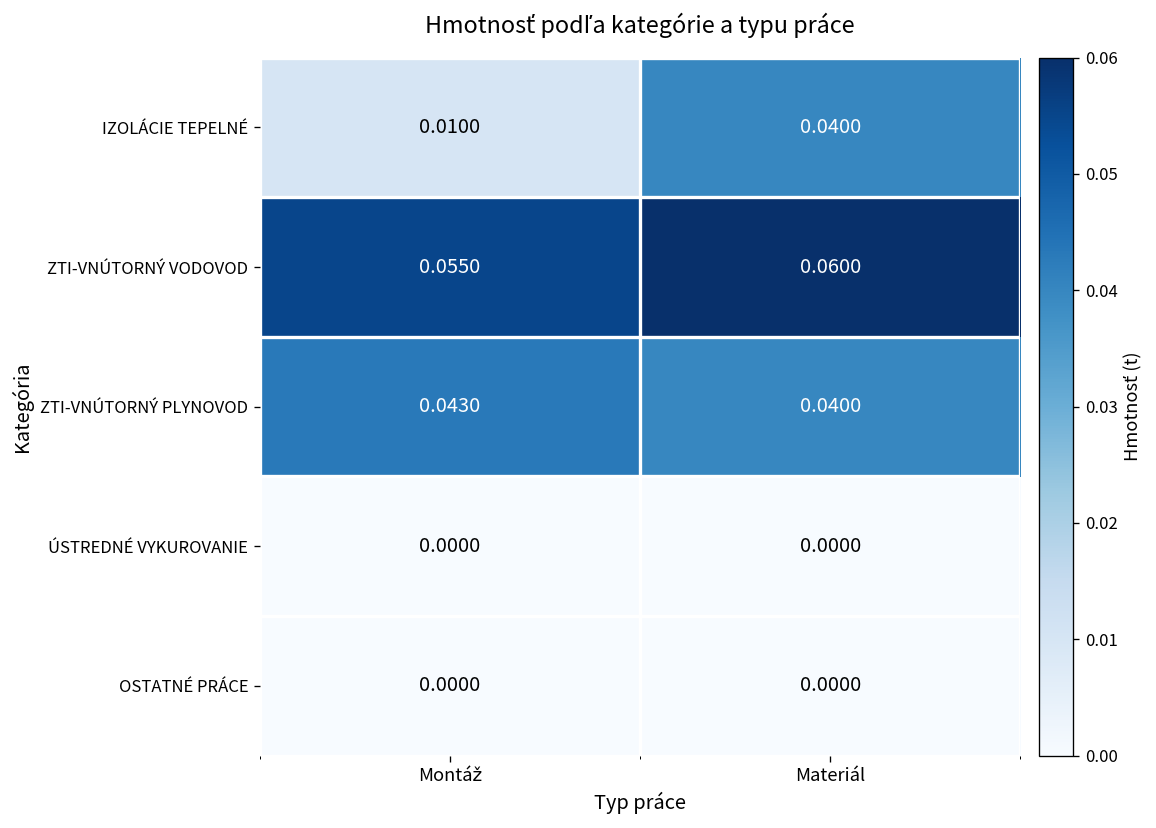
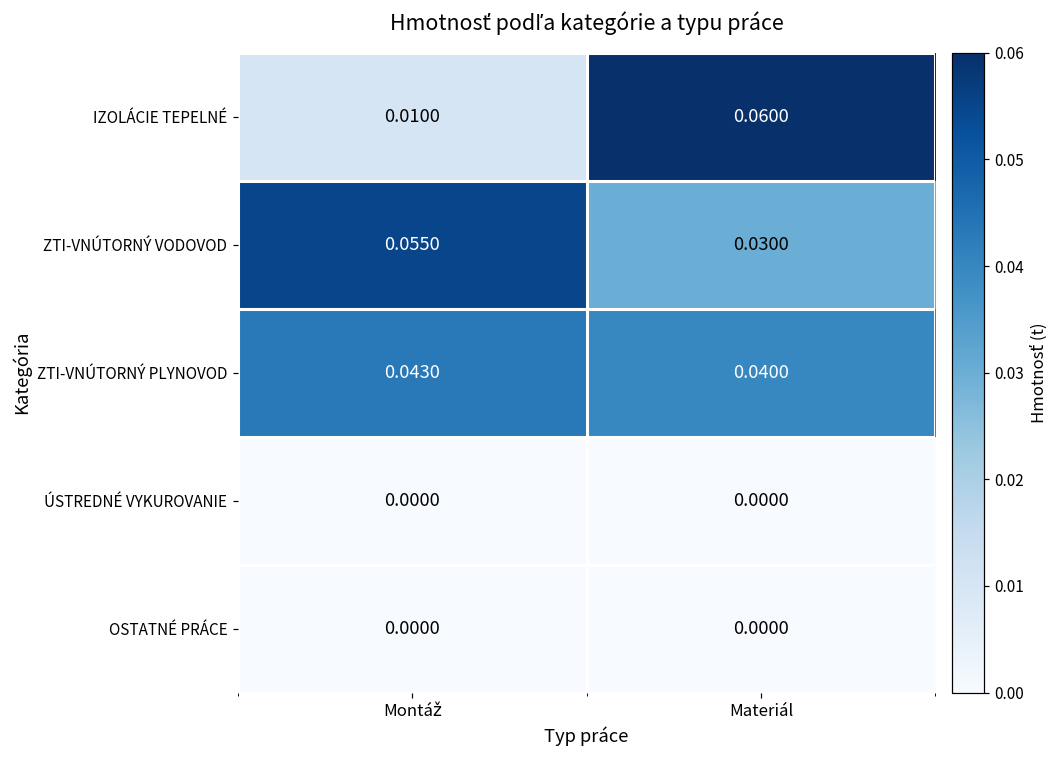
  {
    "IZOLÁCIE TEPELNÉ": {
      "Montáž": 0.0100,
-     "Materiál": 0.0400
+     "Materiál": 0.0600
    },
    "ZTI-VNÚTORNÝ VODOVOD": {
      "Montáž": 0.0550,
-     "Materiál": 0.0600
+     "Materiál": 0.0300
    },
    "ZTI-VNÚTORNÝ PLYNOVOD": {
      "Montáž": 0.0430,
      "Materiál": 0.0400
    },
    "ÚSTREDNÉ VYKUROVANIE": {
      "Montáž": 0.0000,
      "Materiál": 0.0000
    },
    "OSTATNÉ PRÁCE": {
      "Montáž": 0.0000,
      "Materiál": 0.0000
    }
  }
